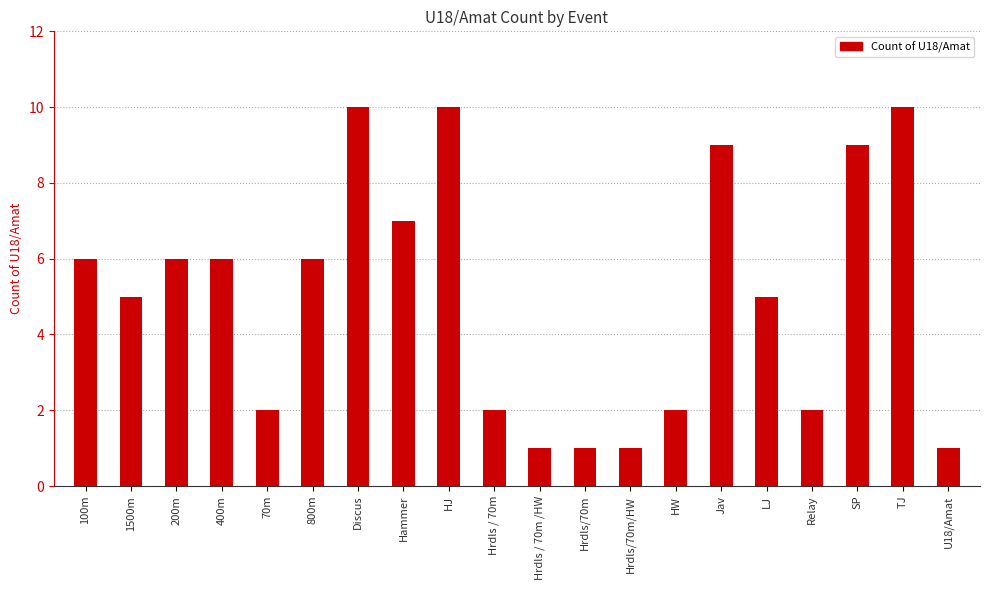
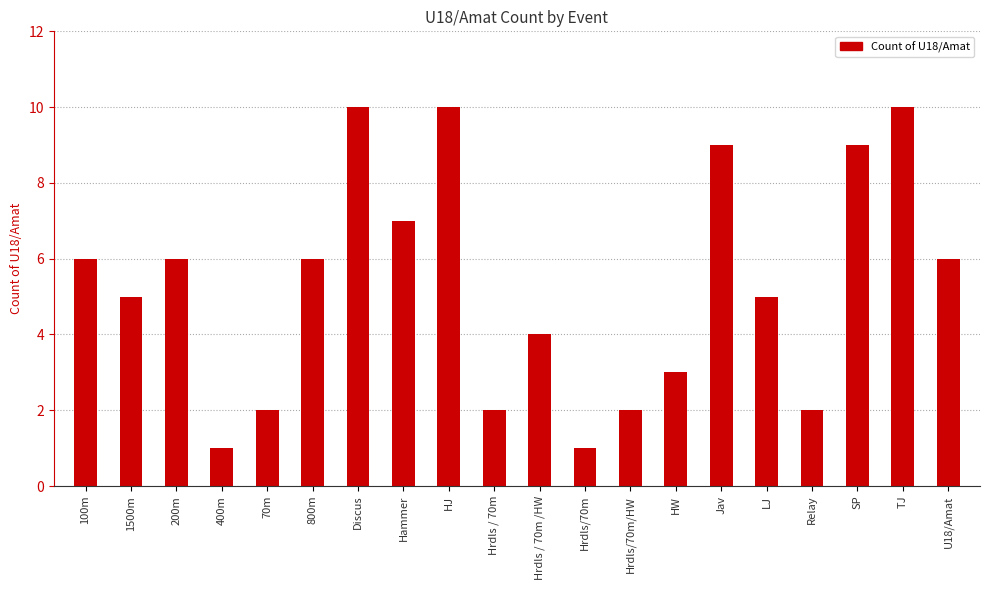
  {
    "100m": 6,
    "1500m": 5,
    "200m": 6,
-   "400m": 6,
+   "400m": 1,
    "70m": 2,
    "800m": 6,
    "Discus": 10,
    "Hammer": 7,
    "HJ": 10,
    "Hrdls / 70m": 2,
-   "Hrdls / 70m /HW": 1,
+   "Hrdls / 70m /HW": 4,
    "Hrdls/70m": 1,
-   "Hrdls/70m/HW": 1,
-   "HW": 2,
+   "Hrdls/70m/HW": 2,
+   "HW": 3,
    "Jav": 9,
    "LJ": 5,
    "Relay": 2,
    "SP": 9,
    "TJ": 10,
-   "U18/Amat": 1
+   "U18/Amat": 6
  }
